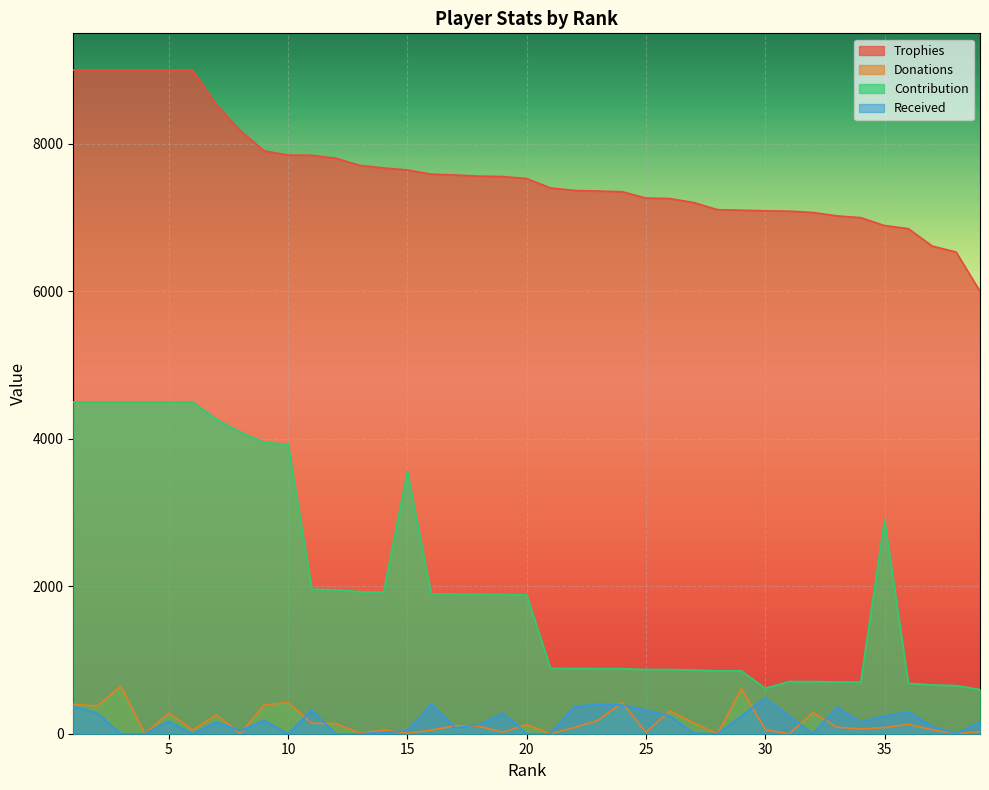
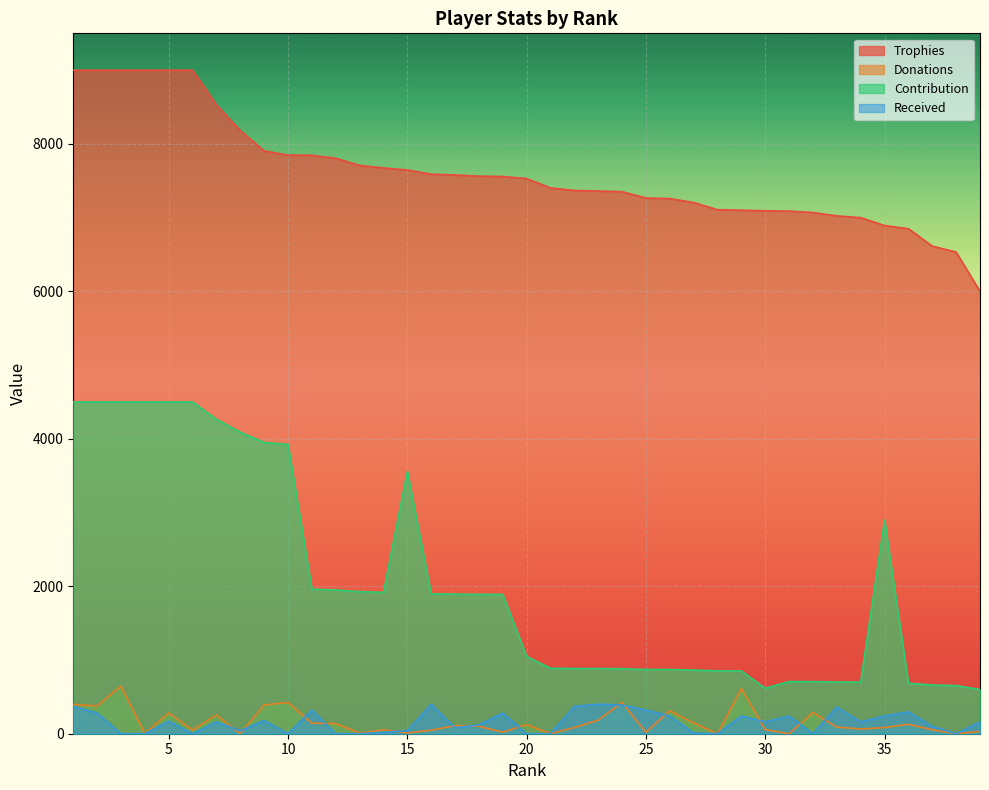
  {
    "Contribution": {
      "5": 4500,
      "10": 3900,
      "15": 3600,
-     "20": 1900,
+     "20": 1000,
      "25": 900,
      "30": 600,
      "35": 2900
    },
    "Received": {
      "5": 200,
      "10": 0,
      "20": 0,
      "25": 300,
-     "30": 500,
+     "30": 200,
      "35": 200
    }
  }
